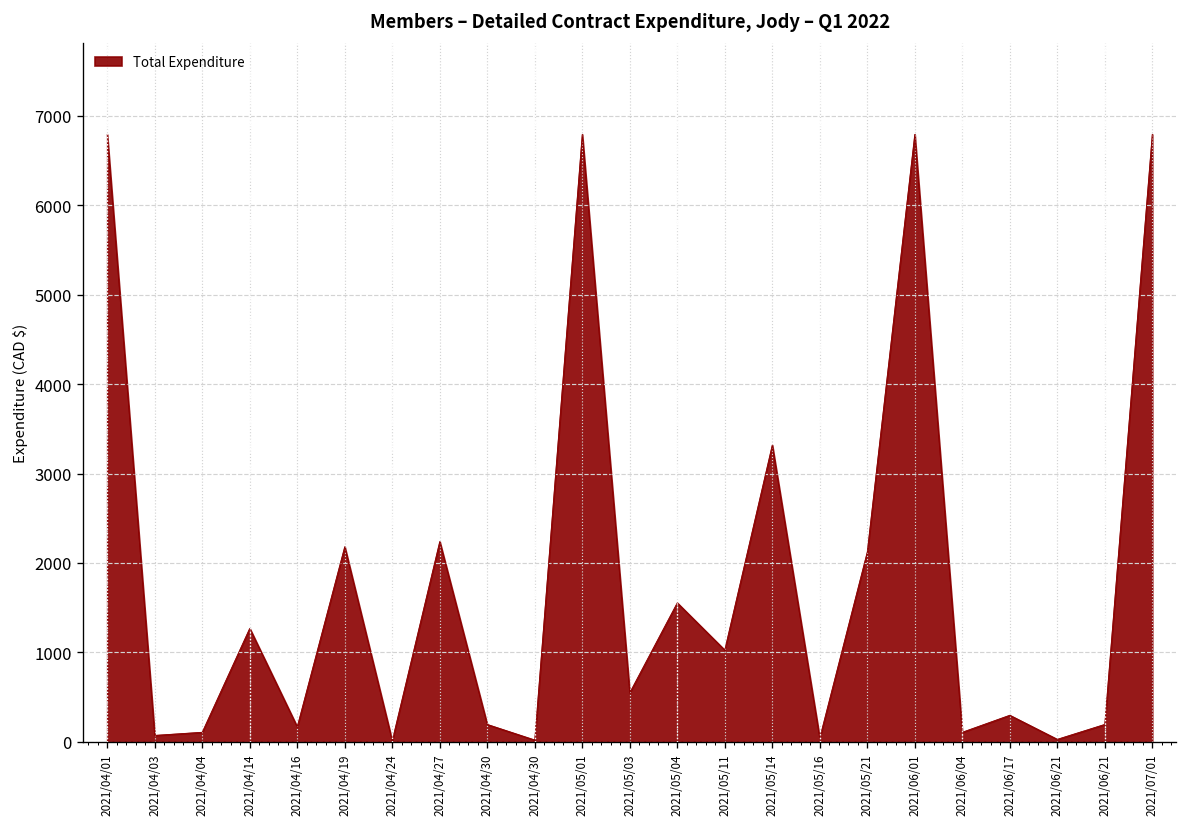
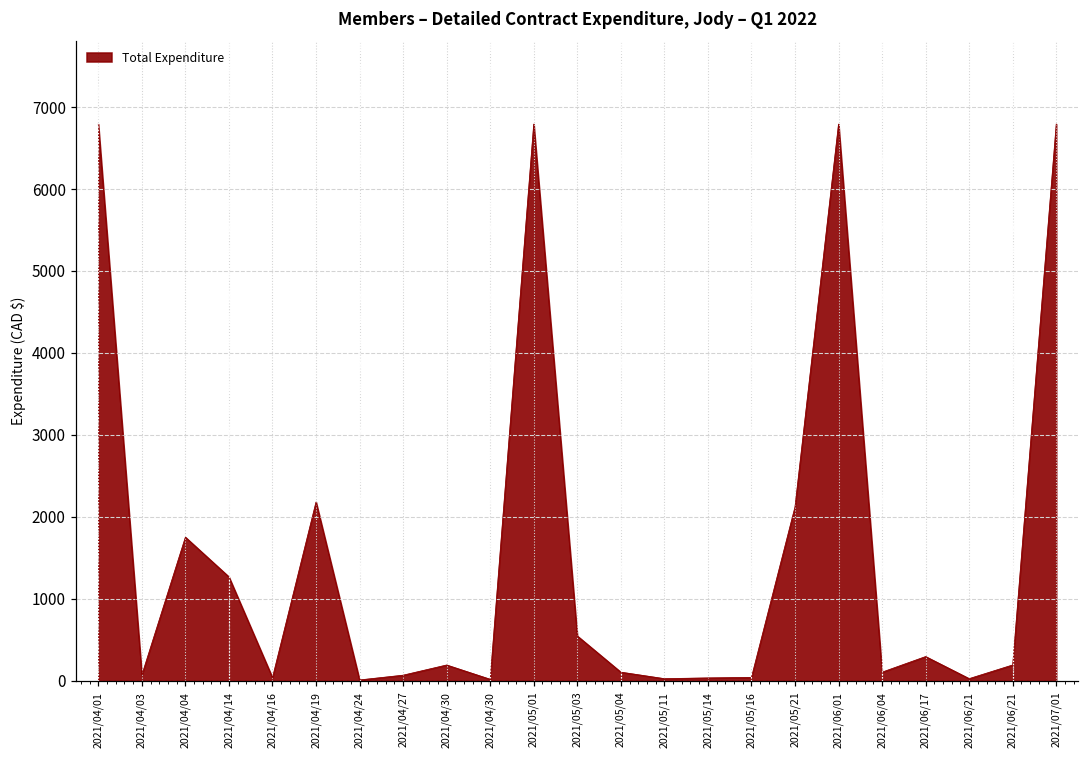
  {
    "2021/04/01": 6800,
    "2021/04/03": 100,
-   "2021/04/04": 100,
+   "2021/04/04": 1800,
    "2021/04/14": 1300,
-   "2021/04/16": 200,
+   "2021/04/16": 0,
    "2021/04/19": 2200,
    "2021/04/24": 0,
-   "2021/04/27": 2200,
+   "2021/04/27": 100,
    "2021/05/01": 6800,
    "2021/05/03": 500,
-   "2021/05/04": 1600,
-   "2021/05/11": 1000,
-   "2021/05/14": 3300,
+   "2021/05/04": 100,
+   "2021/05/11": 0,
+   "2021/05/14": 0,
    "2021/05/16": 0,
    "2021/05/21": 2100,
    "2021/06/01": 6800,
    "2021/06/04": 100,
    "2021/06/17": 300,
    "2021/07/01": 6800
  }
